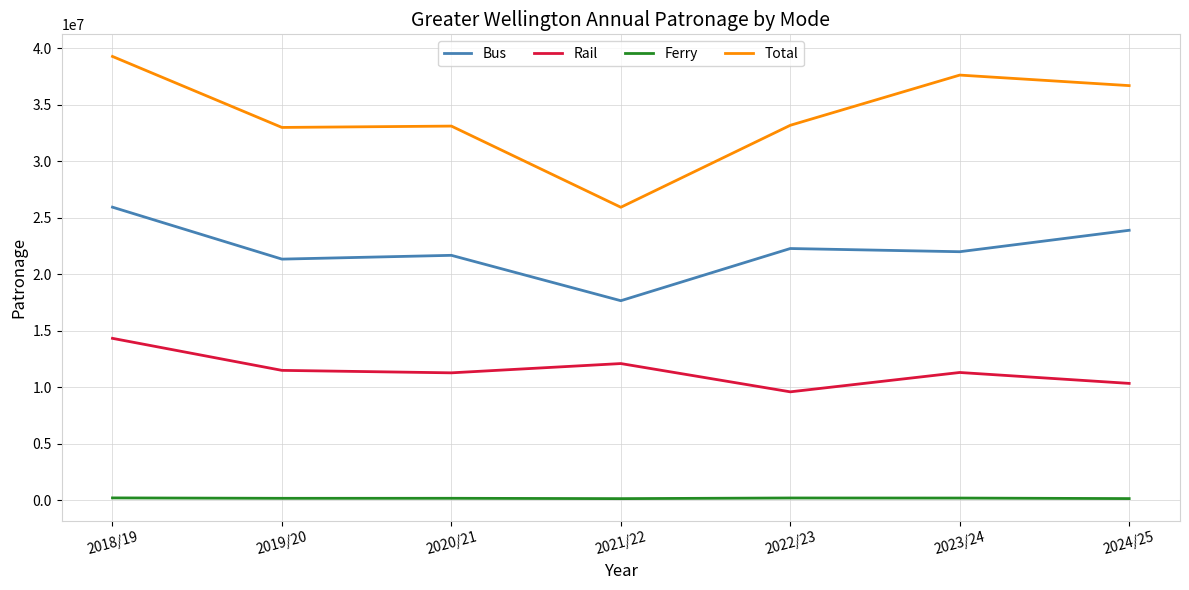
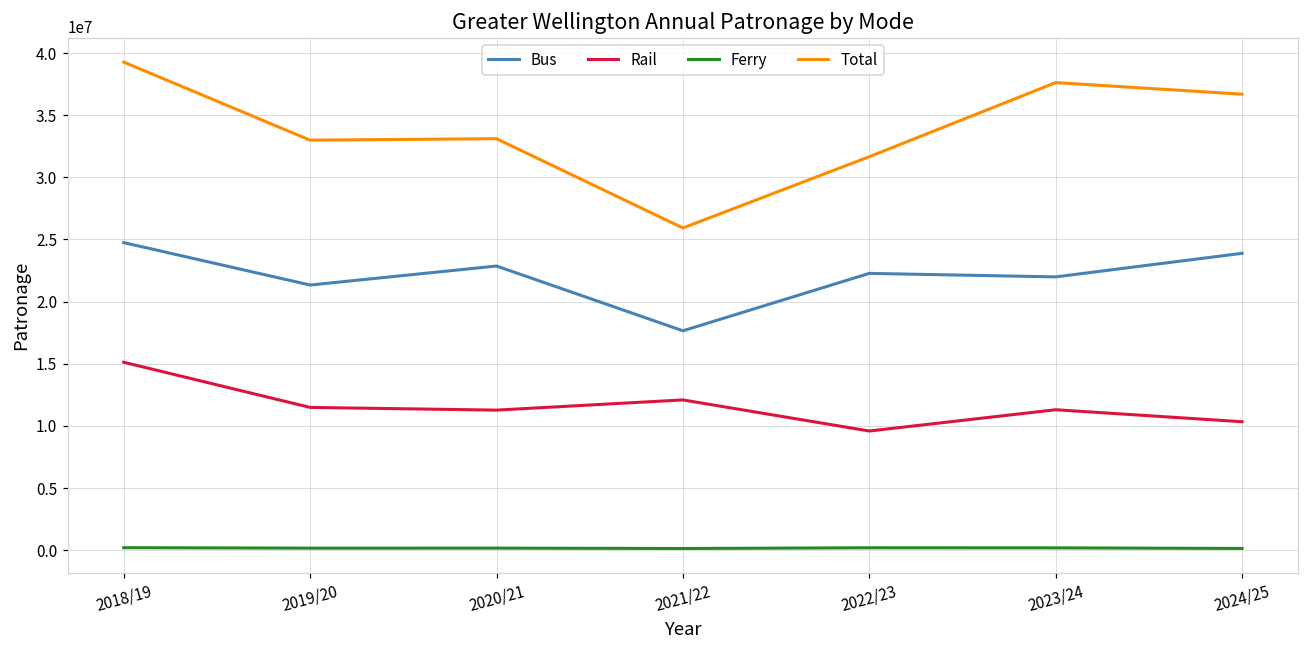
  {
    "Bus": {
-     "2018/19": 25900000,
+     "2018/19": 24700000,
      "2019/20": 21300000,
-     "2020/21": 21700000,
+     "2020/21": 22900000,
      "2021/22": 17700000,
      "2022/23": 22300000,
      "2023/24": 22000000,
      "2024/25": 23900000
    },
    "Rail": {
-     "2018/19": 14300000,
+     "2018/19": 15100000,
      "2019/20": 11500000,
      "2020/21": 11300000,
      "2021/22": 12100000,
      "2022/23": 9600000,
      "2023/24": 11300000,
      "2024/25": 10300000
    },
    "Ferry": {
      "2018/19": 200000,
      "2019/20": 200000,
      "2020/21": 200000,
      "2021/22": 100000,
      "2022/23": 200000,
      "2023/24": 200000,
      "2024/25": 100000
    },
    "Total": {
      "2018/19": 39300000,
      "2019/20": 33000000,
      "2020/21": 33100000,
      "2021/22": 25900000,
-     "2022/23": 33200000,
+     "2022/23": 31700000,
      "2023/24": 37600000,
      "2024/25": 36700000
    }
  }
